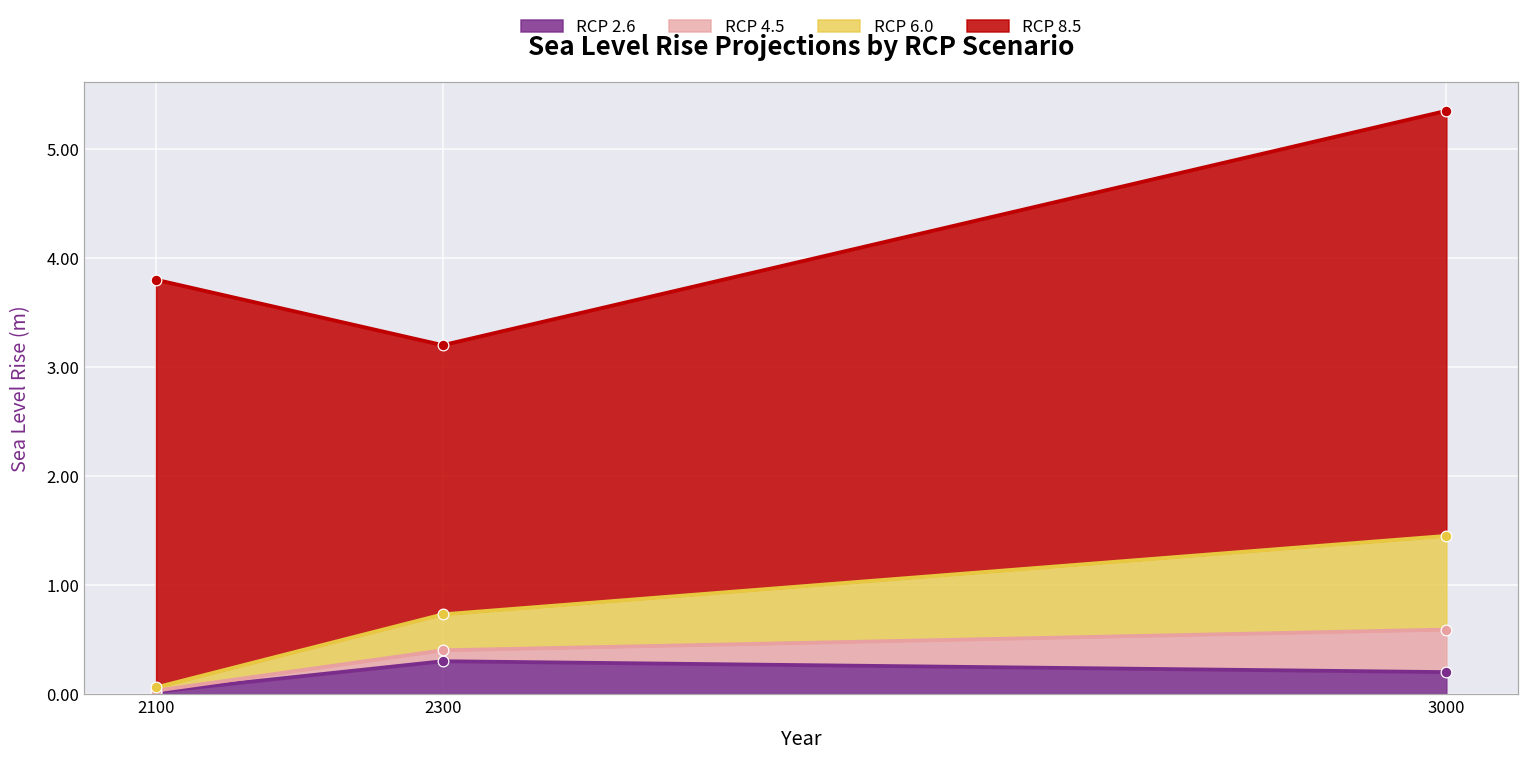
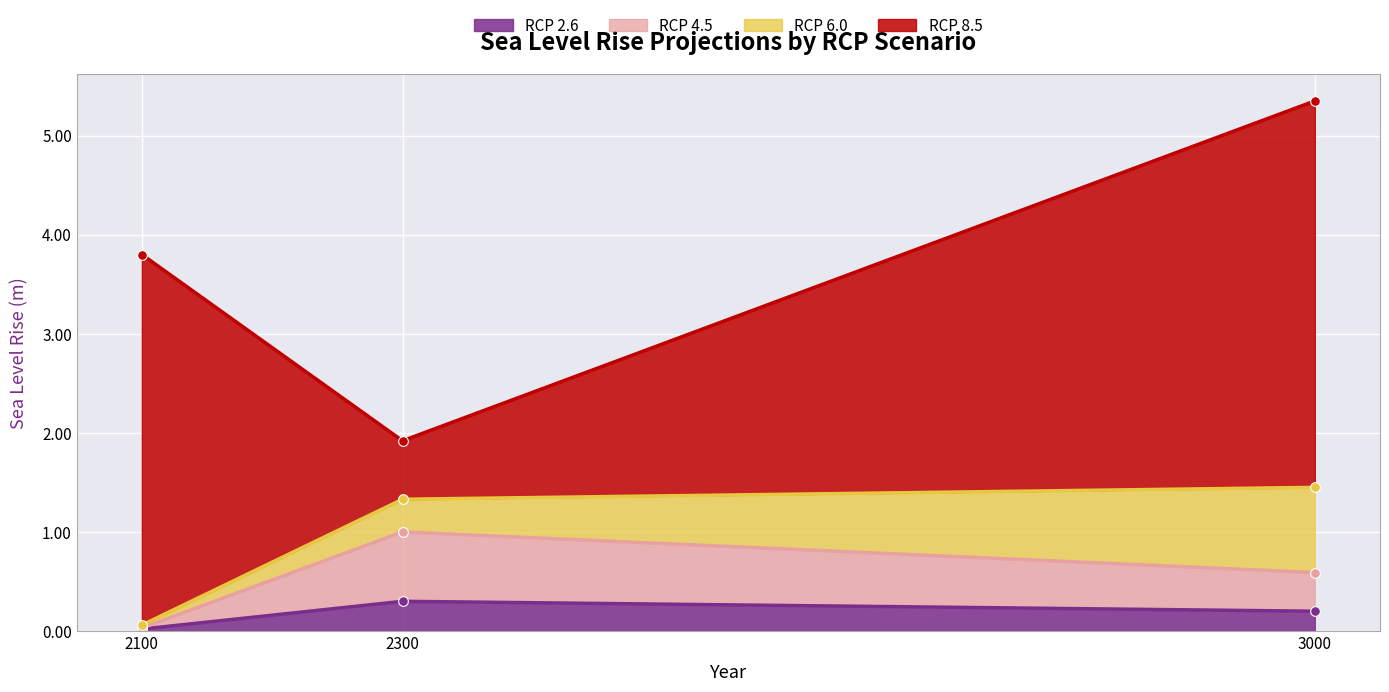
  {
    "RCP 2.6": {
      "2300": 0.3,
      "3000": 0.2
    },
    "RCP 4.5": {
-     "2300": 0.1,
+     "2300": 0.7,
      "3000": 0.4
    },
    "RCP 6.0": {
      "2100": 0.0,
      "2300": 0.3,
      "3000": 0.9
    },
    "RCP 8.5": {
      "2100": 3.7,
-     "2300": 2.5,
+     "2300": 0.6,
      "3000": 3.9
    }
  }
